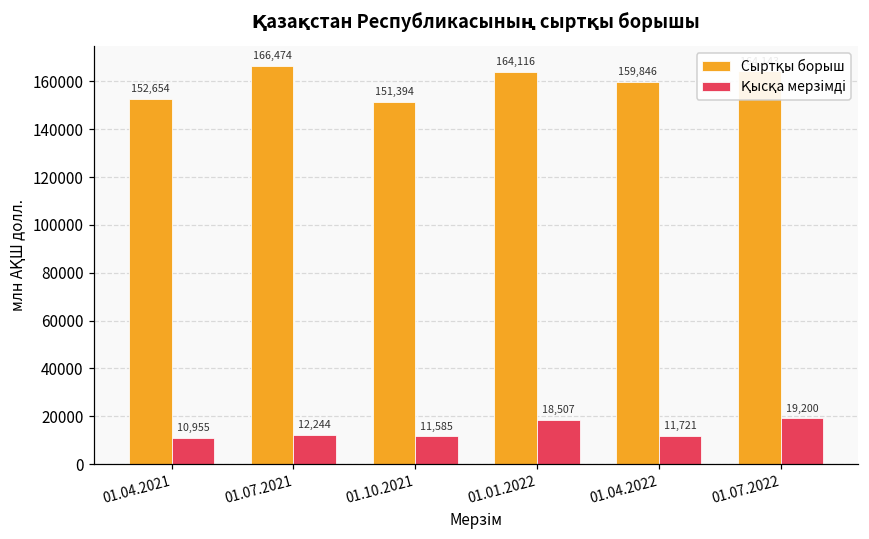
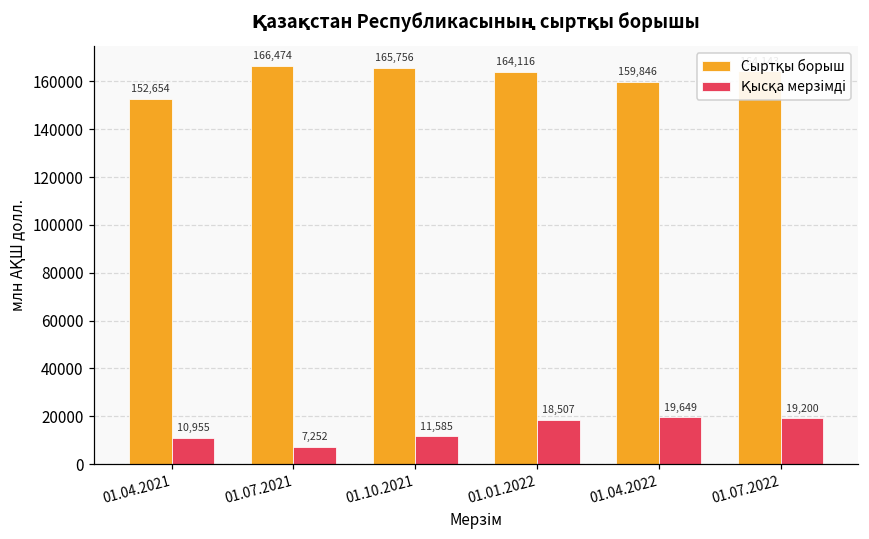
  {
    "Сыртқы борыш": {
      "01.04.2021": "152,654",
      "01.07.2021": "166,474",
-     "01.10.2021": "151,394",
+     "01.10.2021": "165,756",
      "01.01.2022": "164,116",
      "01.04.2022": "159,846"
    },
    "Қысқа мерзімді": {
      "01.04.2021": "10,955",
-     "01.07.2021": "12,244",
+     "01.07.2021": "7,252",
      "01.10.2021": "11,585",
      "01.01.2022": "18,507",
-     "01.04.2022": "11,721",
+     "01.04.2022": "19,649",
      "01.07.2022": "19,200"
    }
  }
